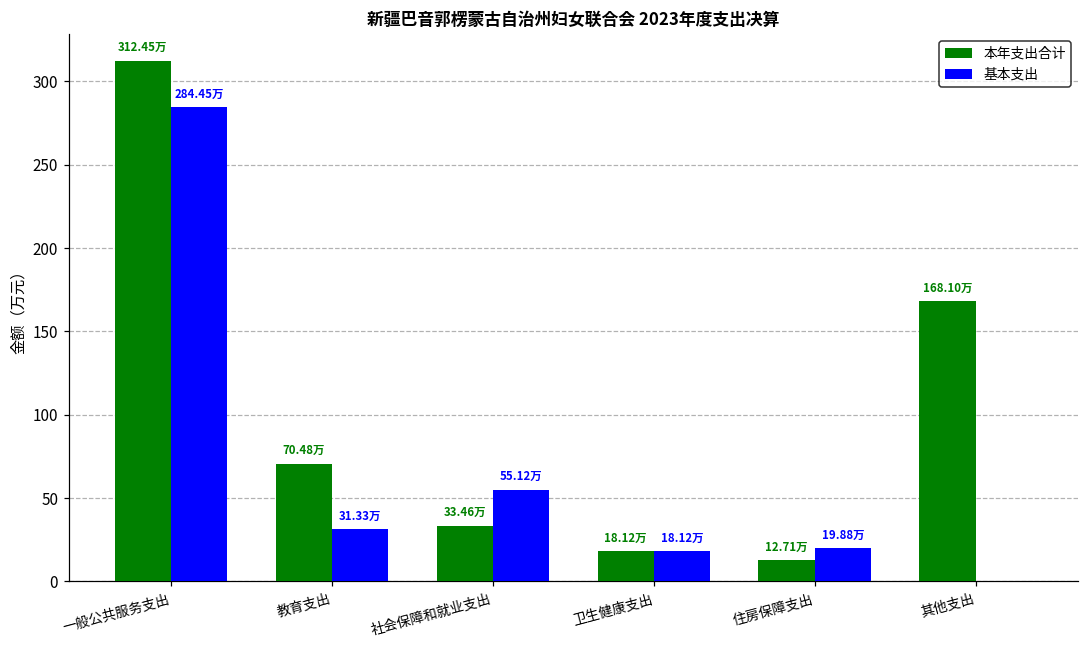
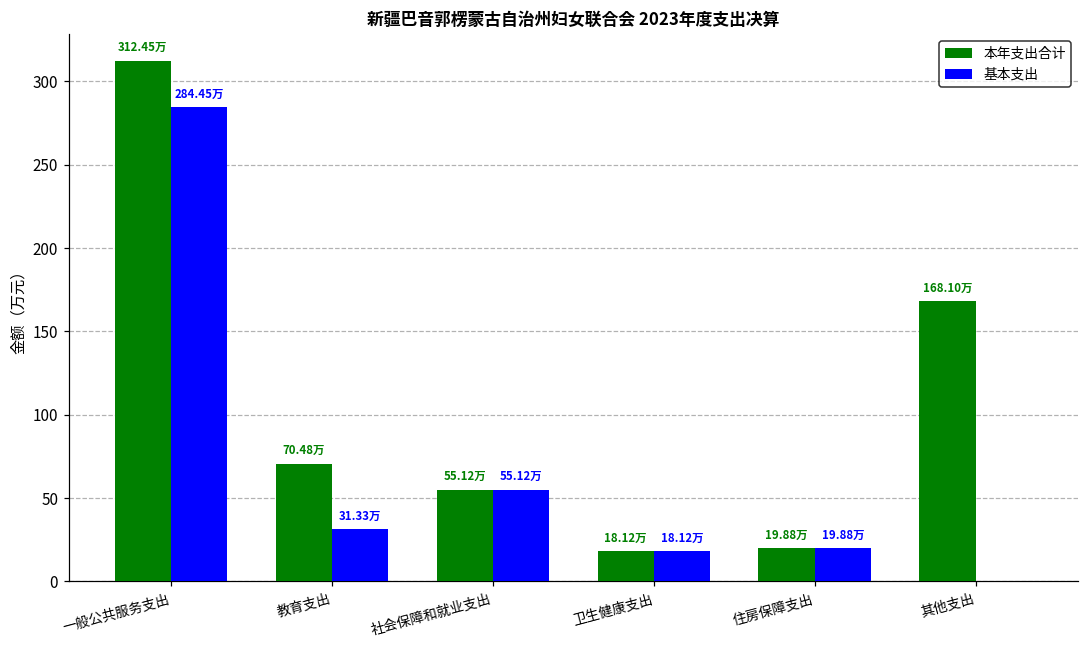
  {
    "本年支出合计": {
      "一般公共服务支出": "312.45万",
      "教育支出": "70.48万",
-     "社会保障和就业支出": "33.46万",
+     "社会保障和就业支出": "55.12万",
      "卫生健康支出": "18.12万",
-     "住房保障支出": "12.71万",
+     "住房保障支出": "19.88万",
      "其他支出": "168.10万"
    },
    "基本支出": {
      "一般公共服务支出": "284.45万",
      "教育支出": "31.33万",
      "社会保障和就业支出": "55.12万",
      "卫生健康支出": "18.12万",
      "住房保障支出": "19.88万"
    }
  }
